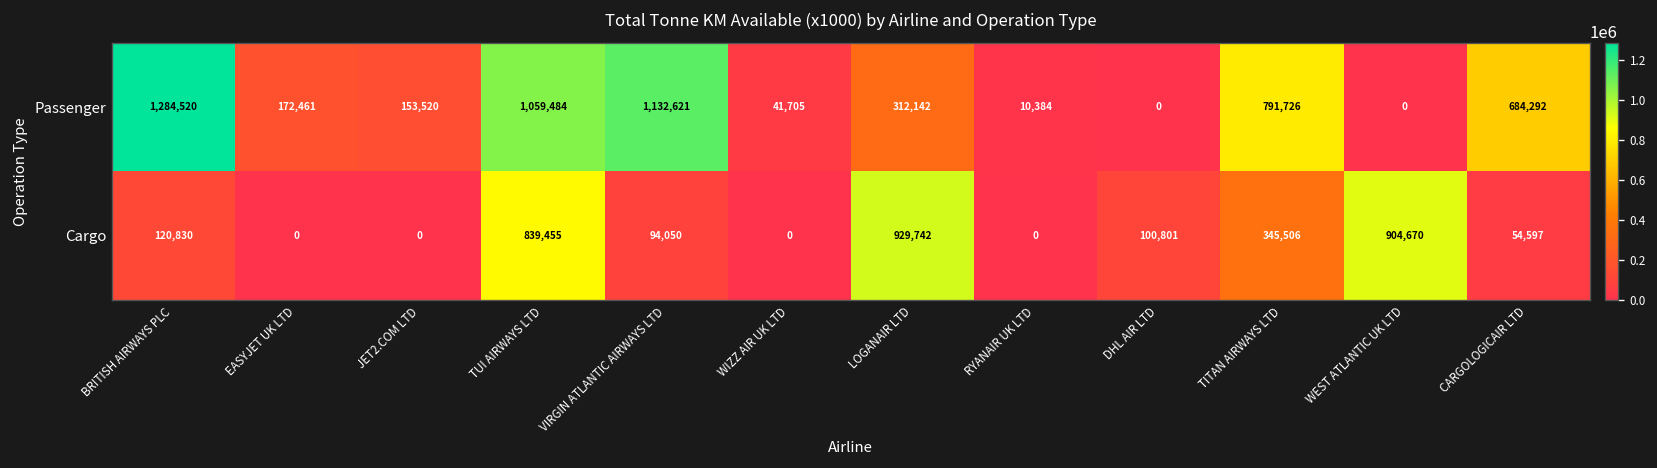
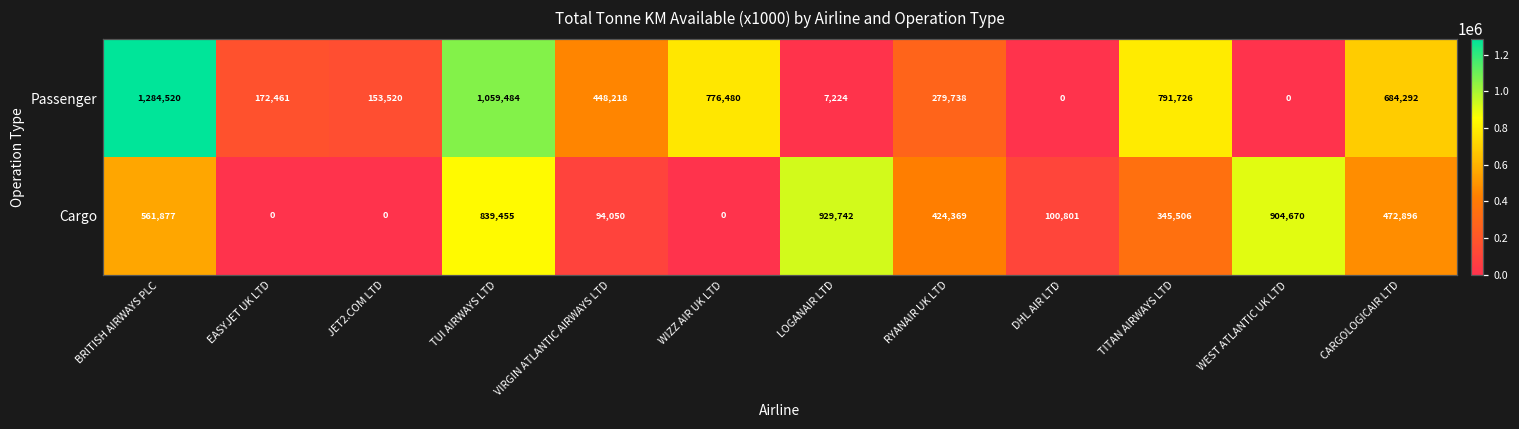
  {
    "Passenger": {
      "BRITISH AIRWAYS PLC": "1,284,520",
      "EASYJET UK LTD": "172,461",
      "JET2.COM LTD": "153,520",
      "TUI AIRWAYS LTD": "1,059,484",
-     "VIRGIN ATLANTIC AIRWAYS LTD": "1,132,621",
-     "WIZZ AIR UK LTD": "41,705",
-     "LOGANAIR LTD": "312,142",
-     "RYANAIR UK LTD": "10,384",
+     "VIRGIN ATLANTIC AIRWAYS LTD": "448,218",
+     "WIZZ AIR UK LTD": "776,480",
+     "LOGANAIR LTD": "7,224",
+     "RYANAIR UK LTD": "279,738",
      "DHL AIR LTD": "0",
      "TITAN AIRWAYS LTD": "791,726",
      "WEST ATLANTIC UK LTD": "0",
      "CARGOLOGICAIR LTD": "684,292"
    },
    "Cargo": {
-     "BRITISH AIRWAYS PLC": "120,830",
+     "BRITISH AIRWAYS PLC": "561,877",
      "EASYJET UK LTD": "0",
      "JET2.COM LTD": "0",
      "TUI AIRWAYS LTD": "839,455",
      "VIRGIN ATLANTIC AIRWAYS LTD": "94,050",
      "WIZZ AIR UK LTD": "0",
      "LOGANAIR LTD": "929,742",
-     "RYANAIR UK LTD": "0",
+     "RYANAIR UK LTD": "424,369",
      "DHL AIR LTD": "100,801",
      "TITAN AIRWAYS LTD": "345,506",
      "WEST ATLANTIC UK LTD": "904,670",
-     "CARGOLOGICAIR LTD": "54,597"
+     "CARGOLOGICAIR LTD": "472,896"
    }
  }
